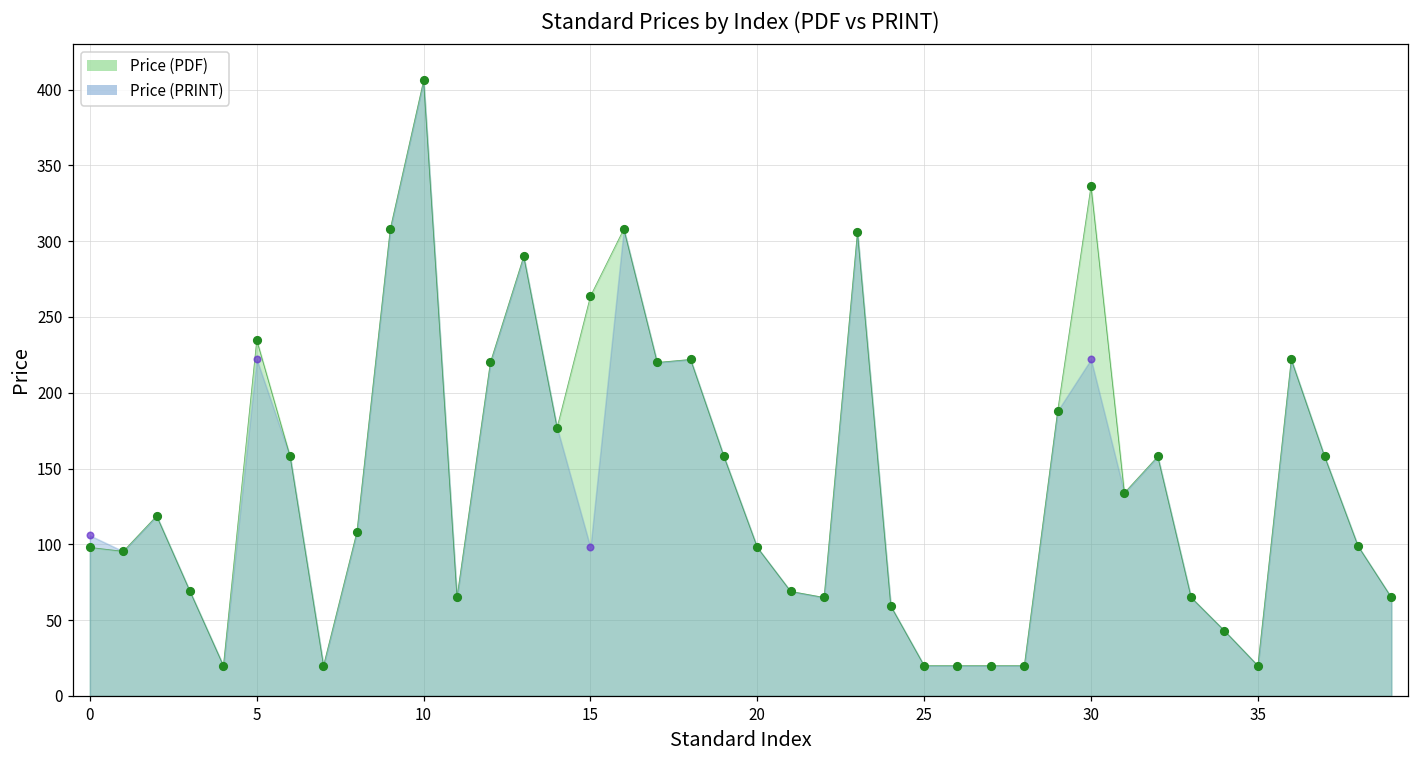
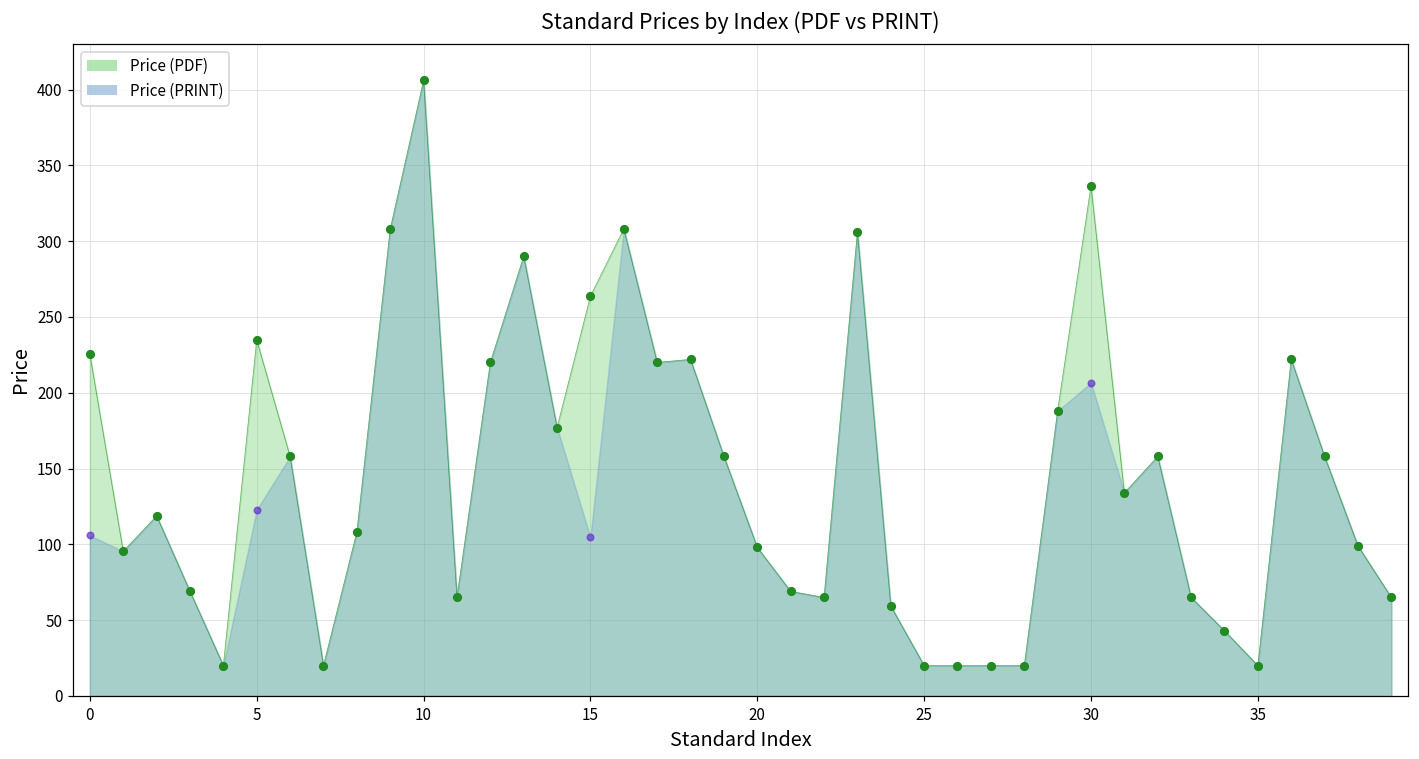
  {
    "Price (PDF)": {
-     "0": 98,
+     "0": 225,
      "5": 235,
      "15": 264,
      "30": 336
    },
    "Price (PRINT)": {
      "0": 106,
-     "5": 222,
-     "15": 98,
-     "30": 222
+     "5": 123,
+     "15": 105,
+     "30": 207
    }
  }
